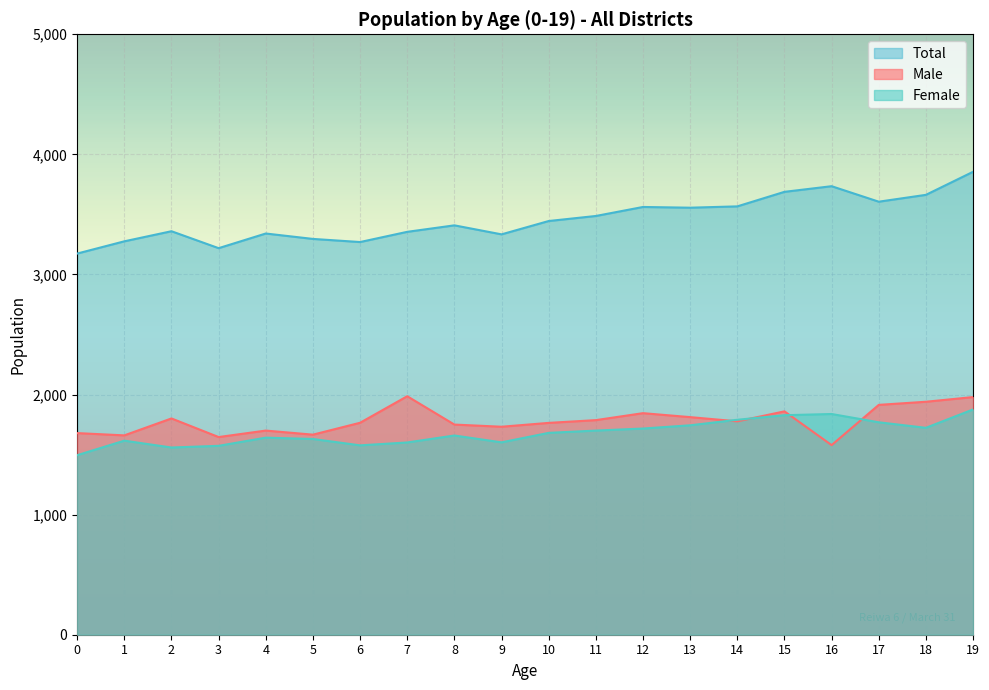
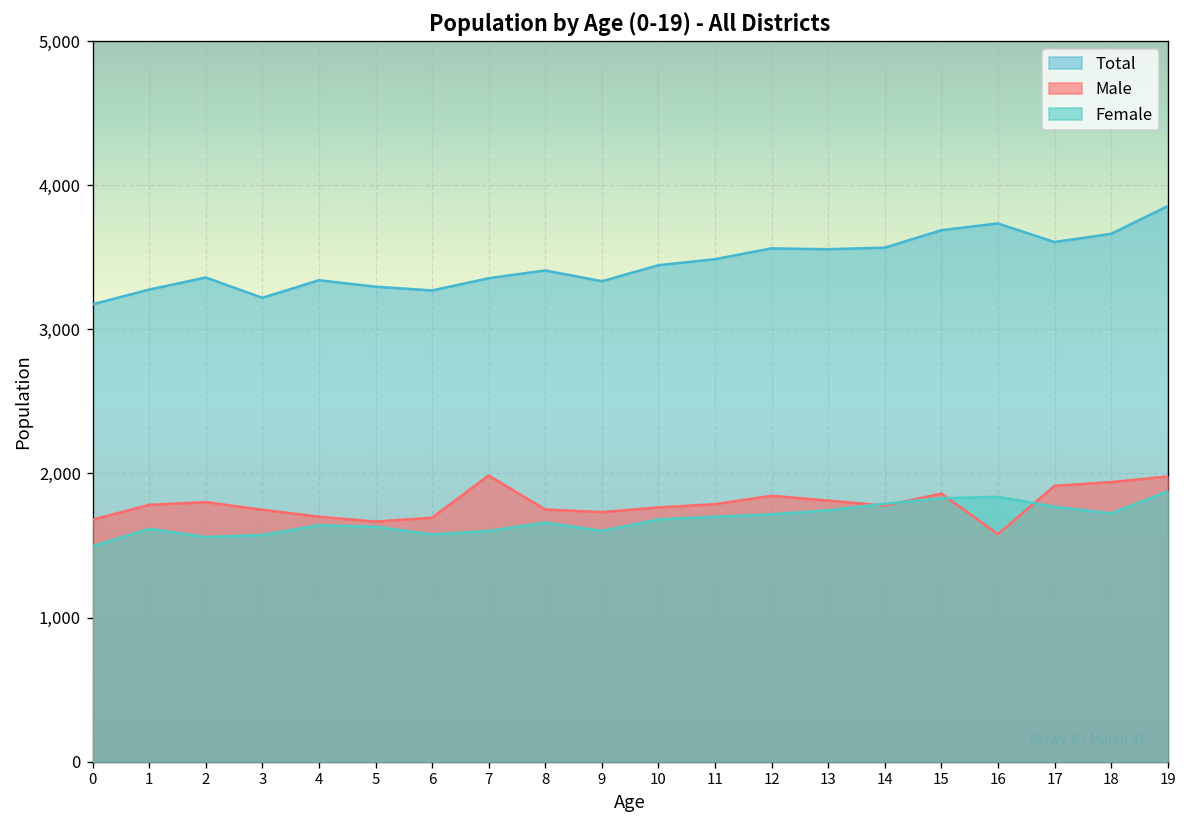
  {
    "Male": {
      "0": "1,680",
-     "1": "1,660",
+     "1": "1,780",
      "2": "1,800",
-     "3": "1,650",
+     "3": "1,750",
      "4": "1,700",
      "5": "1,670",
-     "6": "1,770",
+     "6": "1,690",
      "7": "1,990",
      "8": "1,750",
      "9": "1,730",
      "10": "1,760",
      "11": "1,790",
      "12": "1,850",
      "13": "1,810",
      "15": "1,860",
      "16": "1,580",
      "17": "1,910",
      "18": "1,940",
      "19": "1,980"
    }
  }
